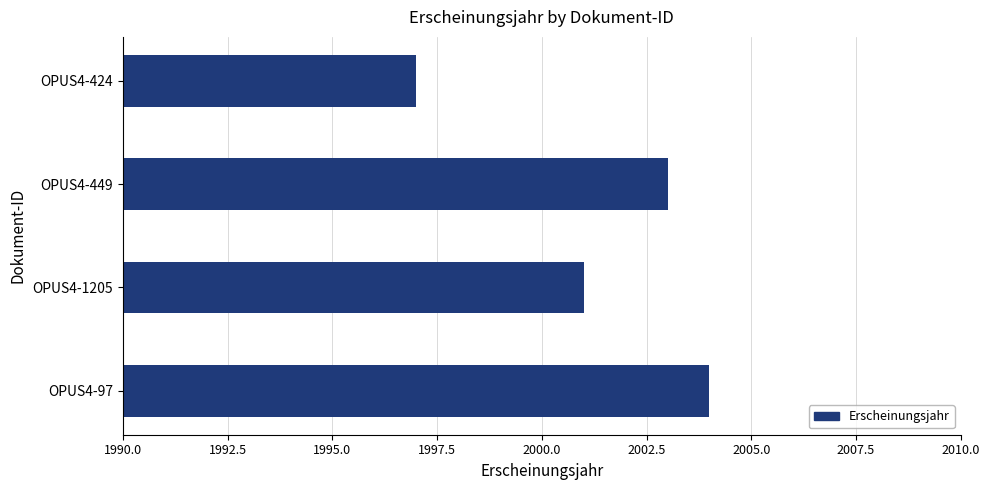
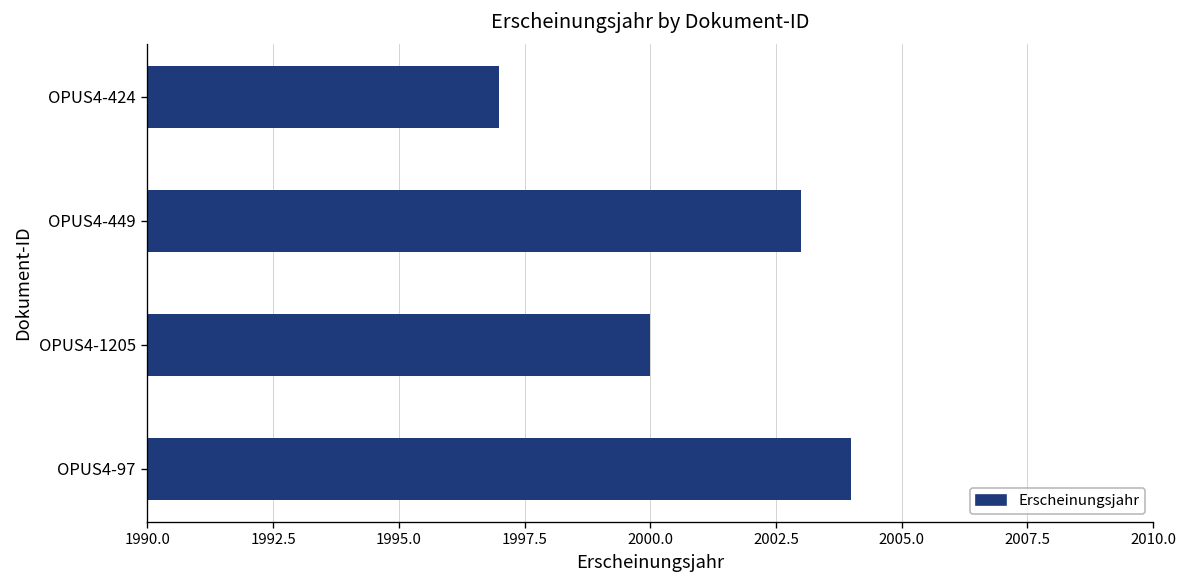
  {
    "OPUS4-424": 1997,
    "OPUS4-449": 2003,
-   "OPUS4-1205": 2001,
+   "OPUS4-1205": 2000,
    "OPUS4-97": 2004
  }
